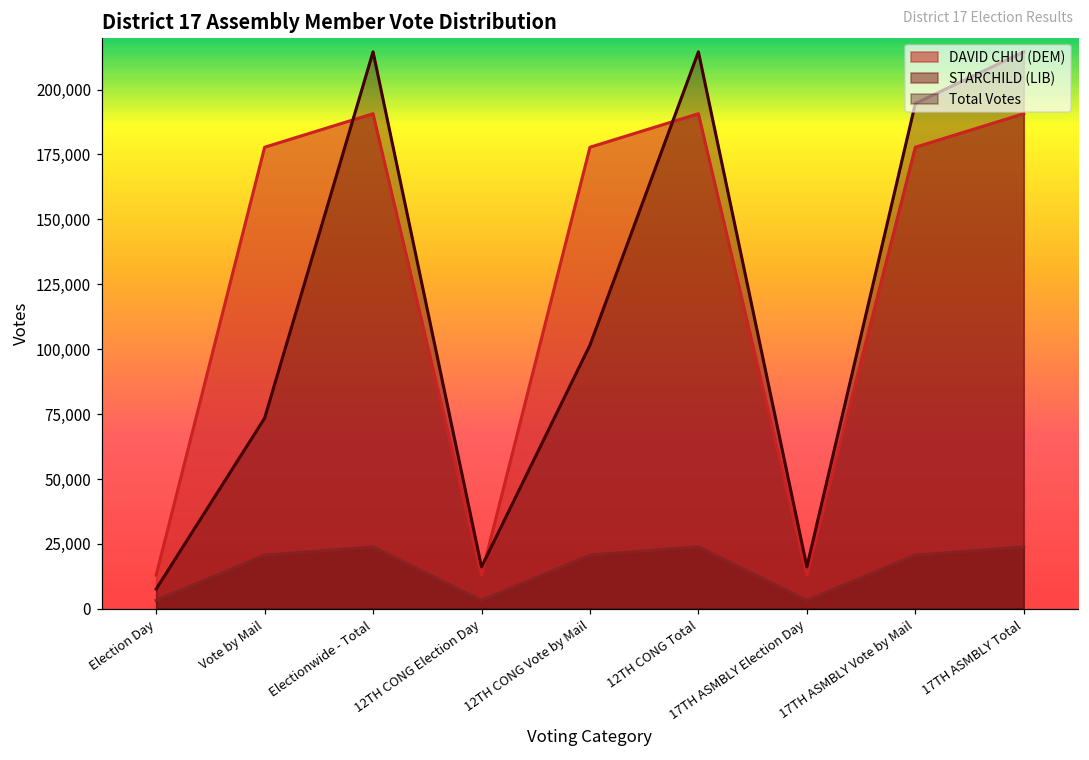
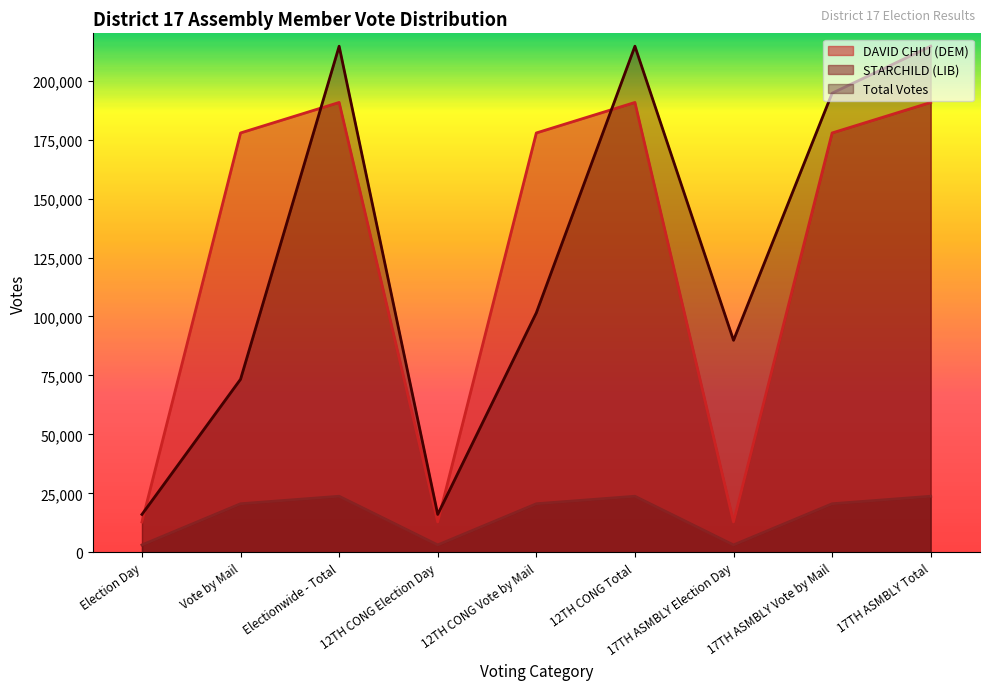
  {
    "Total Votes": {
-     "Election Day": "8,000",
+     "Election Day": "16,000",
      "Vote by Mail": "73,000",
      "Electionwide - Total": "215,000",
      "12TH CONG Election Day": "16,000",
      "12TH CONG Vote by Mail": "102,000",
      "12TH CONG Total": "215,000",
-     "17TH ASMBLY Election Day": "16,000"
+     "17TH ASMBLY Election Day": "90,000"
    }
  }
